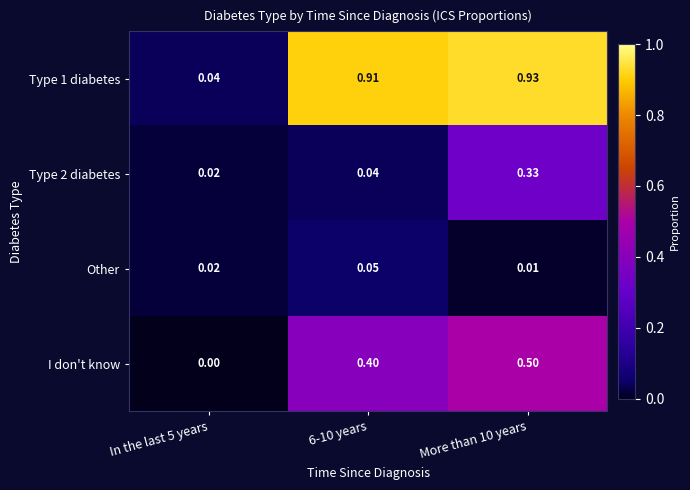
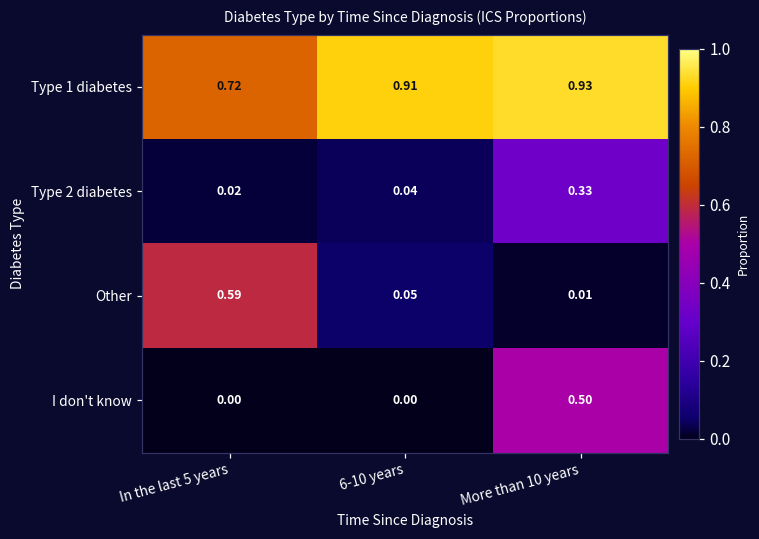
  {
    "Type 1 diabetes": {
-     "In the last 5 years": 0.04,
+     "In the last 5 years": 0.72,
      "6-10 years": 0.91,
      "More than 10 years": 0.93
    },
    "Type 2 diabetes": {
      "In the last 5 years": 0.02,
      "6-10 years": 0.04,
      "More than 10 years": 0.33
    },
    "Other": {
-     "In the last 5 years": 0.02,
+     "In the last 5 years": 0.59,
      "6-10 years": 0.05,
      "More than 10 years": 0.01
    },
    "I don't know": {
      "In the last 5 years": 0.00,
-     "6-10 years": 0.40,
+     "6-10 years": 0.00,
      "More than 10 years": 0.50
    }
  }
